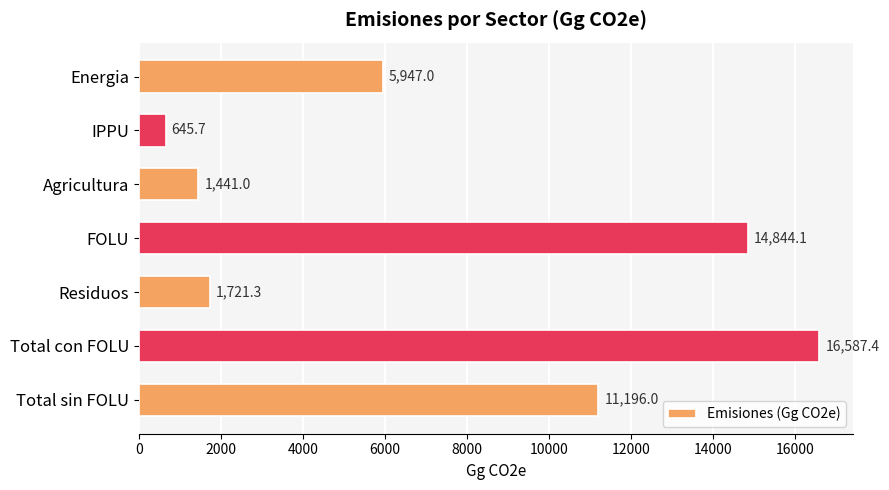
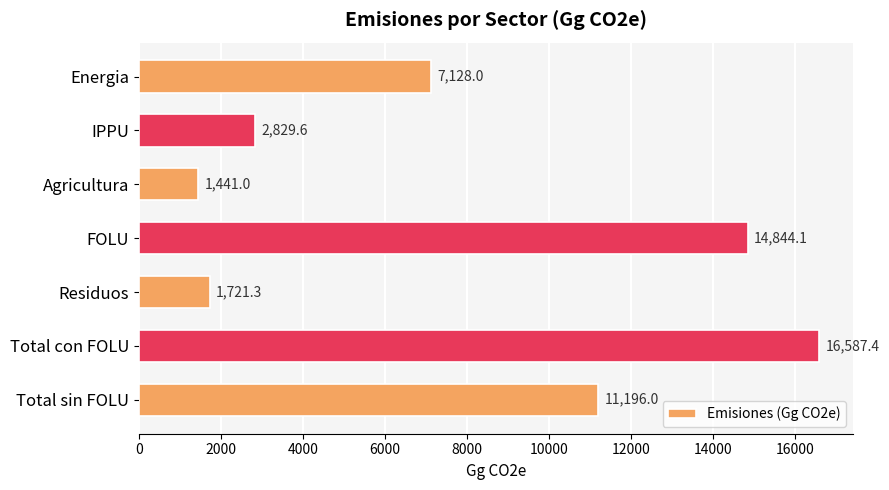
  {
-   "Energia": "5,947.0",
-   "IPPU": "645.7",
+   "Energia": "7,128.0",
+   "IPPU": "2,829.6",
    "Agricultura": "1,441.0",
    "FOLU": "14,844.1",
    "Residuos": "1,721.3",
    "Total con FOLU": "16,587.4",
    "Total sin FOLU": "11,196.0"
  }
